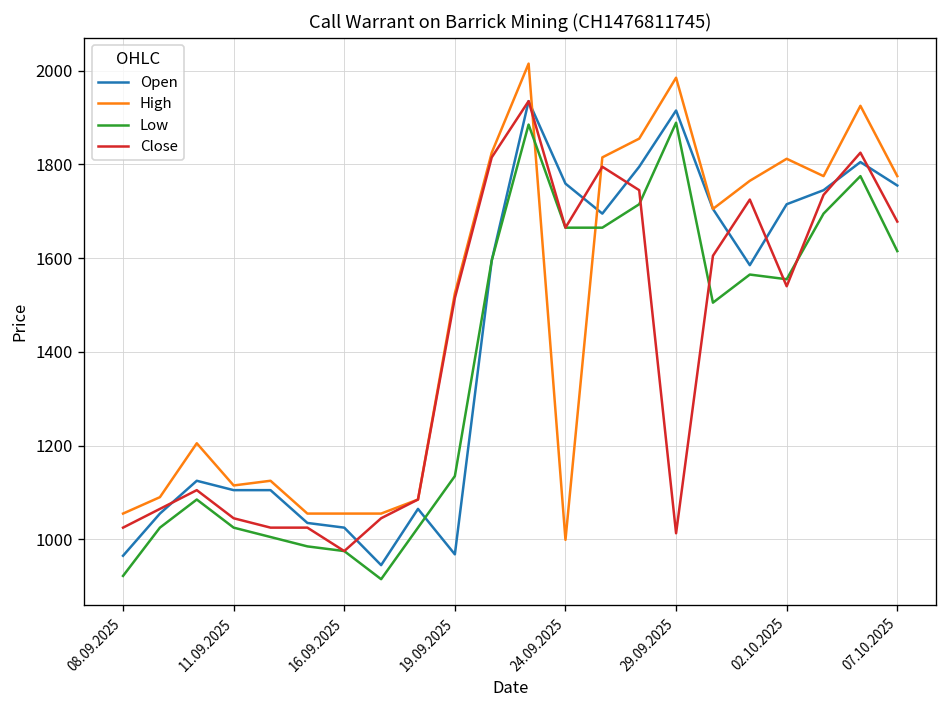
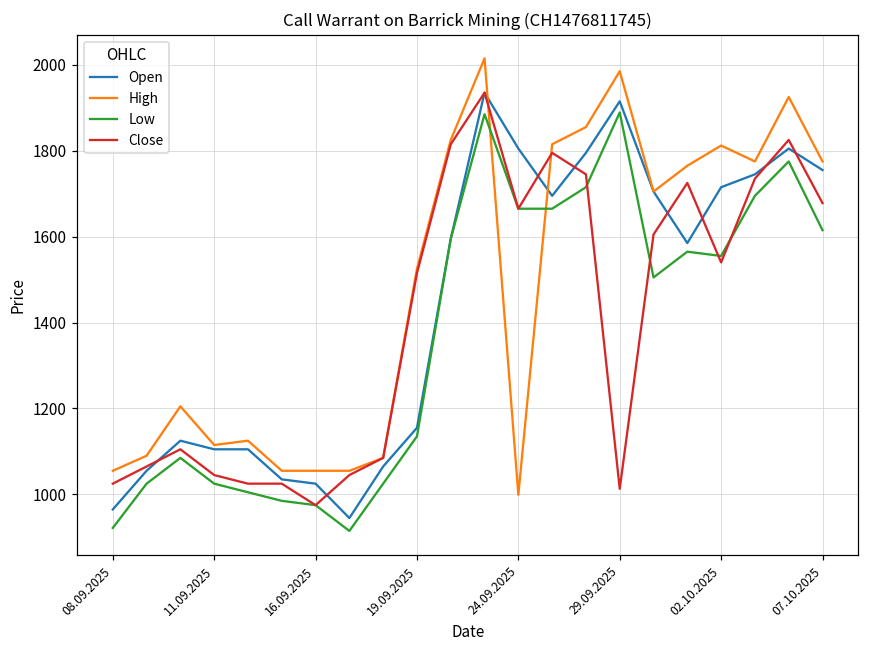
  {
    "Open": {
      "08.09.2025": 970,
      "11.09.2025": 1110,
      "16.09.2025": 1030,
-     "19.09.2025": 970,
-     "24.09.2025": 1760,
+     "19.09.2025": 1160,
+     "24.09.2025": 1810,
      "29.09.2025": 1920,
      "02.10.2025": 1720,
      "07.10.2025": 1760
    },
    "High": {
      "08.09.2025": 1060,
      "11.09.2025": 1120,
      "16.09.2025": 1060,
      "19.09.2025": 1530,
      "24.09.2025": 1000,
      "29.09.2025": 1990,
      "02.10.2025": 1810,
      "07.10.2025": 1780
    },
    "Low": {
      "08.09.2025": 920,
      "11.09.2025": 1030,
      "19.09.2025": 1140,
      "29.09.2025": 1890,
      "02.10.2025": 1560,
      "07.10.2025": 1620
    },
    "Close": {
      "08.09.2025": 1030,
      "11.09.2025": 1050,
      "19.09.2025": 1520,
      "29.09.2025": 1010,
      "02.10.2025": 1540,
      "07.10.2025": 1680
    }
  }
